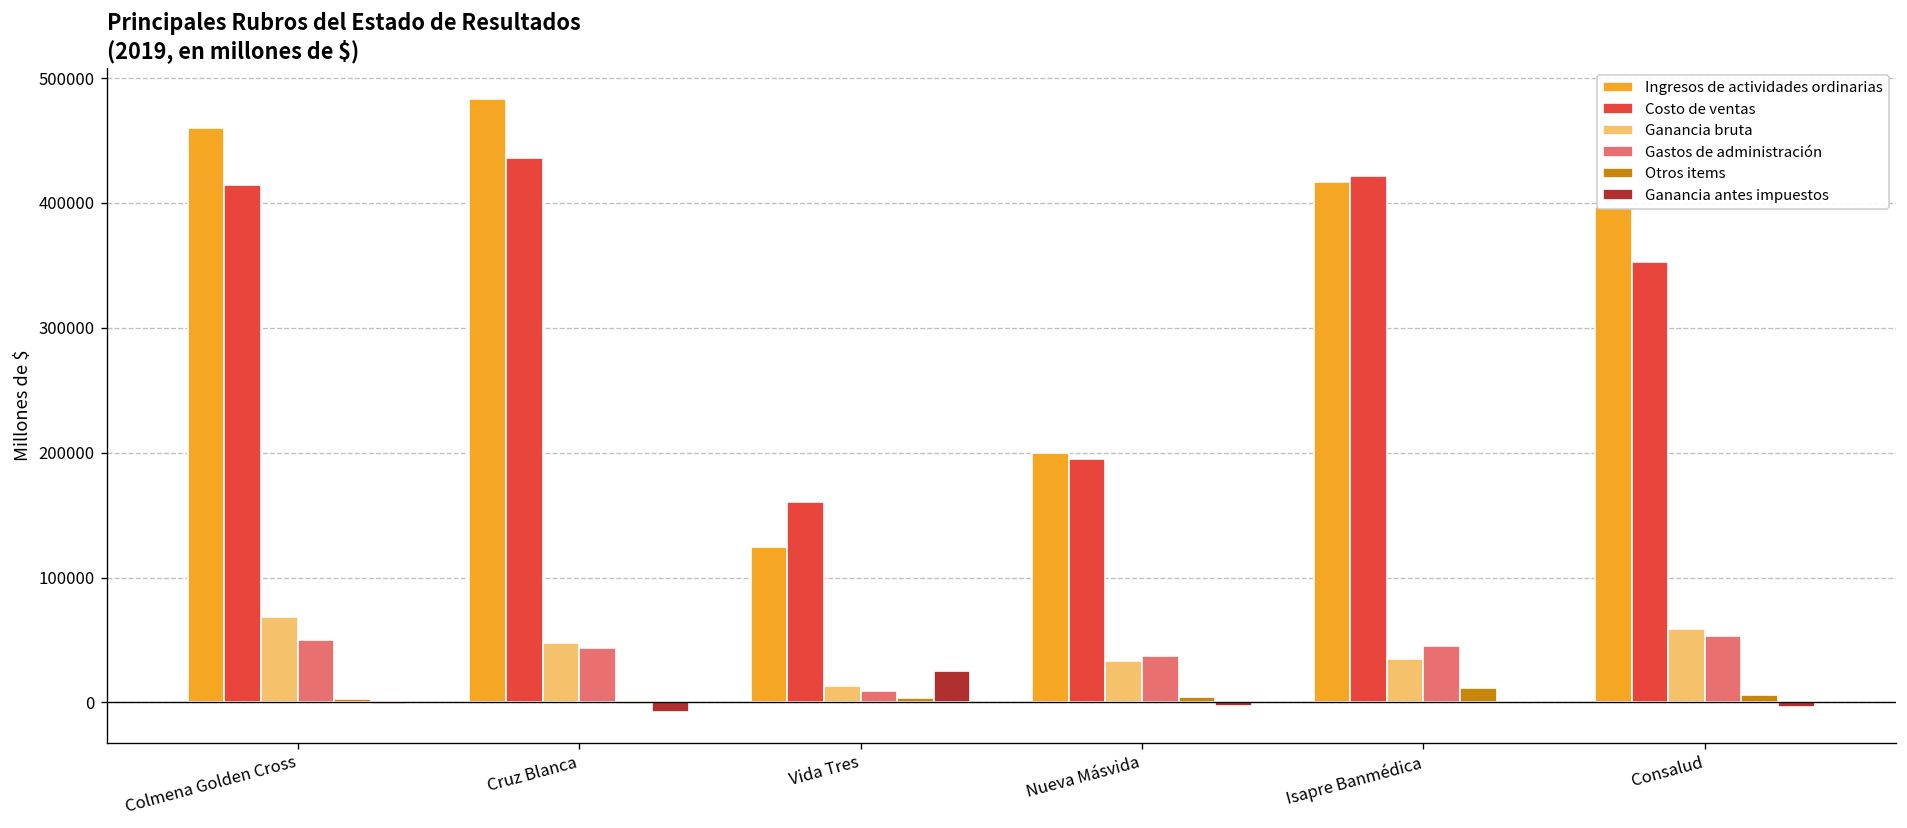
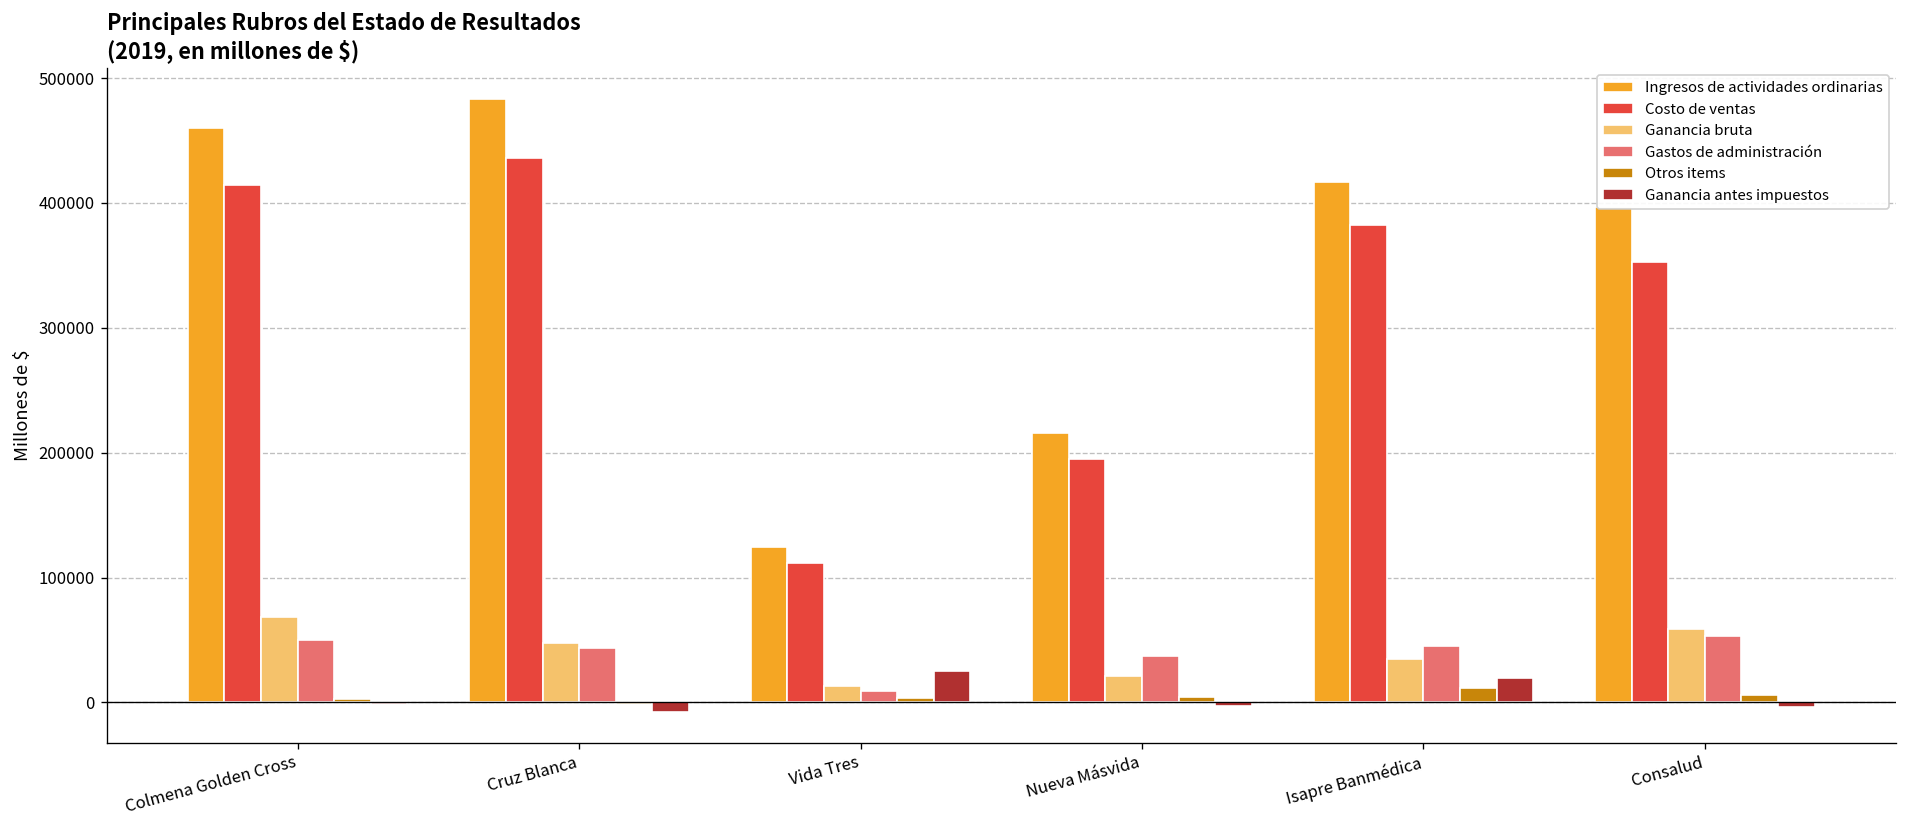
  {
    "Ingresos de actividades ordinarias": {
      "Colmena Golden Cross": 460000,
      "Cruz Blanca": 484000,
      "Vida Tres": 125000,
-     "Nueva Másvida": 200000,
+     "Nueva Másvida": 216000,
      "Isapre Banmédica": 417000
    },
    "Costo de ventas": {
      "Colmena Golden Cross": 414000,
      "Cruz Blanca": 436000,
-     "Vida Tres": 160000,
+     "Vida Tres": 112000,
      "Nueva Másvida": 195000,
-     "Isapre Banmédica": 422000,
+     "Isapre Banmédica": 382000,
      "Consalud": 353000
    },
    "Ganancia bruta": {
      "Colmena Golden Cross": 68000,
      "Cruz Blanca": 48000,
      "Vida Tres": 13000,
-     "Nueva Másvida": 33000,
+     "Nueva Másvida": 21000,
      "Isapre Banmédica": 35000,
      "Consalud": 59000
    },
    "Gastos de administración": {
      "Colmena Golden Cross": 50000,
      "Cruz Blanca": 43000,
      "Vida Tres": 9000,
      "Nueva Másvida": 37000,
      "Isapre Banmédica": 45000,
      "Consalud": 53000
    },
    "Otros items": {
      "Colmena Golden Cross": 3000,
      "Vida Tres": 4000,
      "Nueva Másvida": 4000,
      "Isapre Banmédica": 11000,
      "Consalud": 6000
    },
    "Ganancia antes impuestos": {
      "Cruz Blanca": -8000,
      "Vida Tres": 25000,
      "Nueva Másvida": -3000,
-     "Isapre Banmédica": 1000,
+     "Isapre Banmédica": 20000,
      "Consalud": -4000
    }
  }
